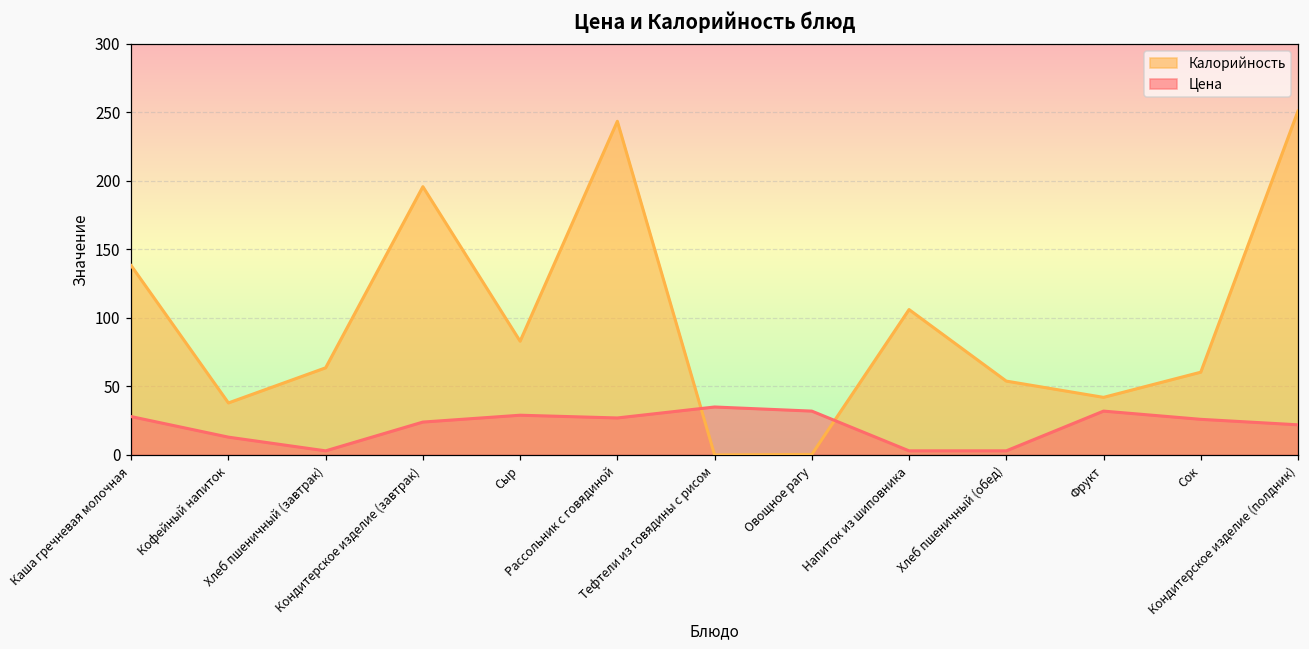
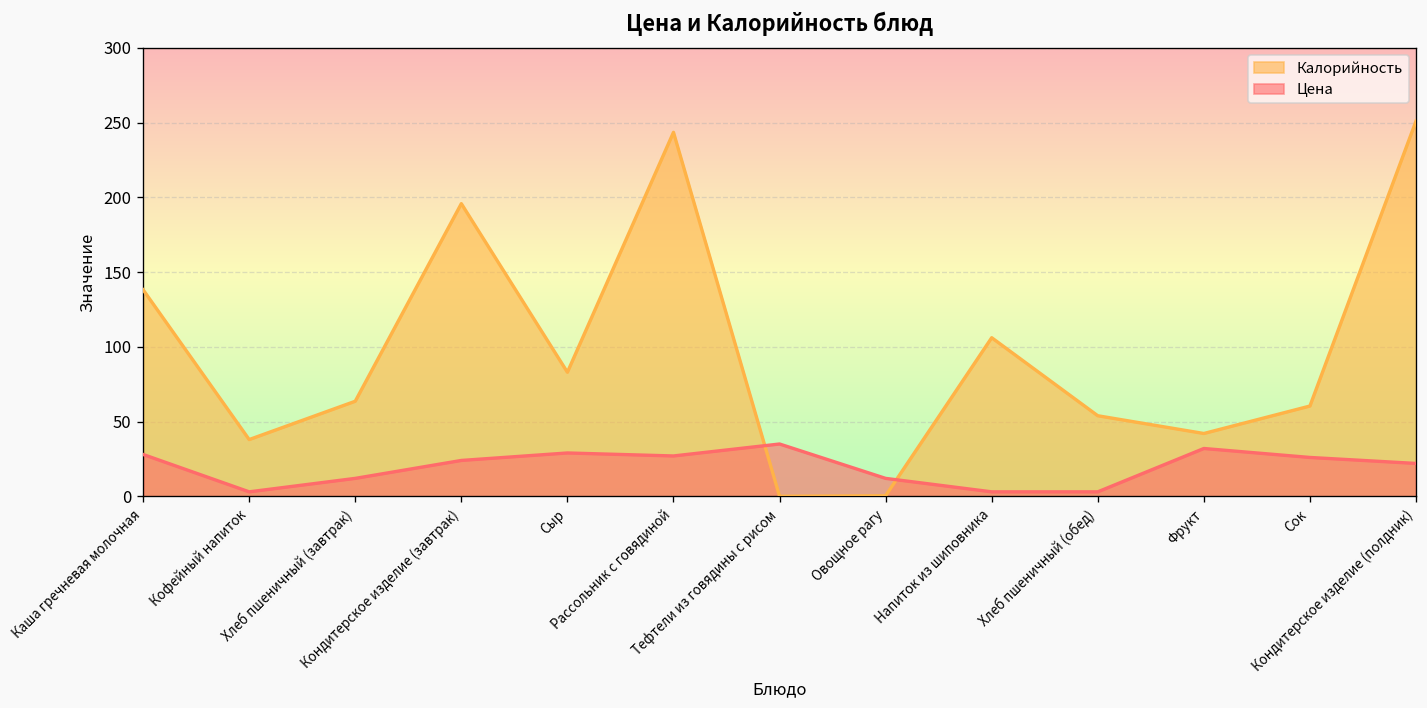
  {
    "Калорийность": {
      "Каша гречневая молочная": 138,
      "Кофейный напиток": 38,
      "Хлеб пшеничный (завтрак)": 64,
      "Кондитерское изделие (завтрак)": 196,
      "Сыр": 83,
      "Рассольник с говядиной": 244,
      "Тефтели из говядины с рисом": 0,
      "Овощное рагу": 0,
      "Напиток из шиповника": 106,
      "Хлеб пшеничный (обед)": 54,
      "Фрукт": 42,
      "Сок": 60,
      "Кондитерское изделие (полдник)": 251
    },
    "Цена": {
      "Каша гречневая молочная": 28,
-     "Кофейный напиток": 13,
-     "Хлеб пшеничный (завтрак)": 3,
+     "Кофейный напиток": 3,
+     "Хлеб пшеничный (завтрак)": 12,
      "Кондитерское изделие (завтрак)": 24,
      "Сыр": 29,
      "Рассольник с говядиной": 27,
      "Тефтели из говядины с рисом": 35,
-     "Овощное рагу": 32,
+     "Овощное рагу": 12,
      "Напиток из шиповника": 3,
      "Хлеб пшеничный (обед)": 3,
      "Фрукт": 32,
      "Сок": 26,
      "Кондитерское изделие (полдник)": 22
    }
  }
